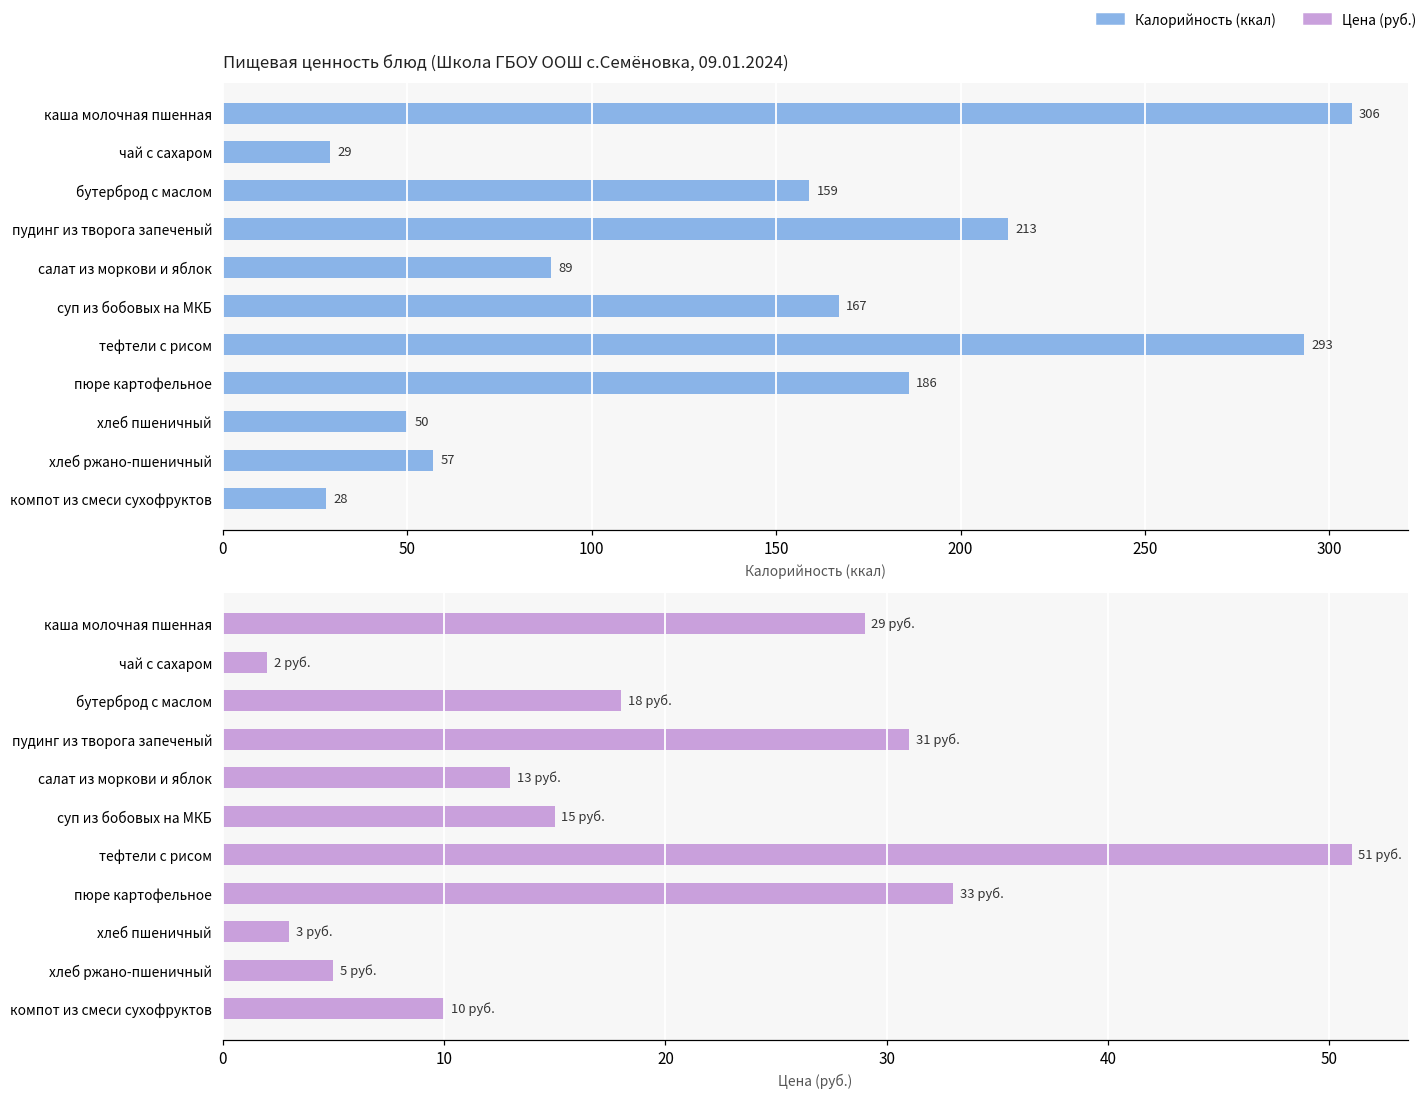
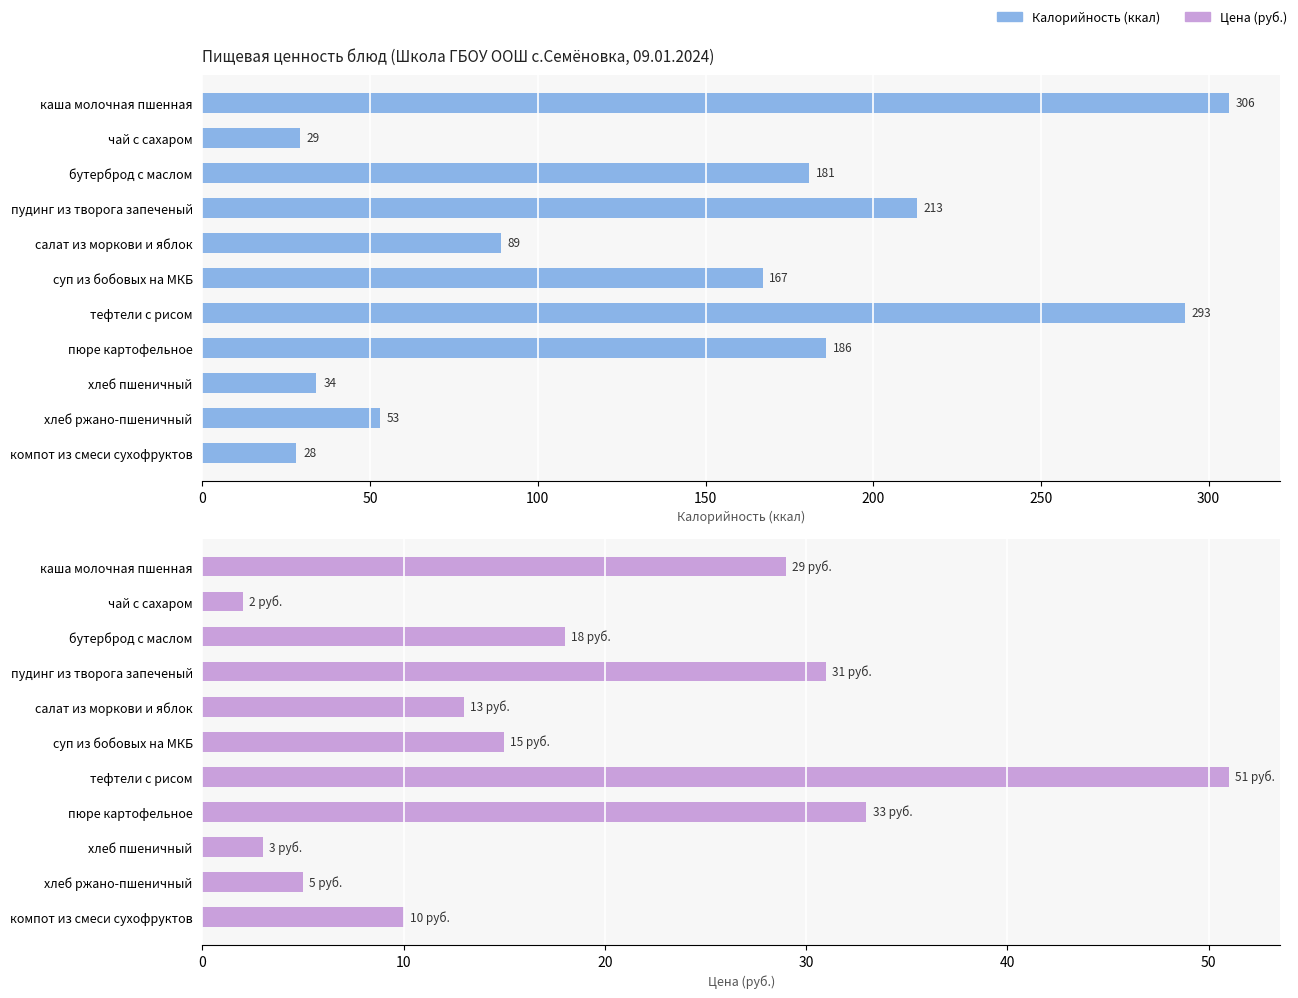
  {
    "Пищевая ценность блюд (Школа ГБОУ ООШ с.Семёновка, 09.01.2024)": {
      "каша молочная пшенная": 306,
      "чай с сахаром": 29,
-     "бутерброд с маслом": 159,
+     "бутерброд с маслом": 181,
      "пудинг из творога запеченый": 213,
      "салат из моркови и яблок": 89,
      "суп из бобовых на МКБ": 167,
      "тефтели с рисом": 293,
      "пюре картофельное": 186,
-     "хлеб пшеничный": 50,
-     "хлеб ржано-пшеничный": 57,
+     "хлеб пшеничный": 34,
+     "хлеб ржано-пшеничный": 53,
      "компот из смеси сухофруктов": 28
    }
  }
